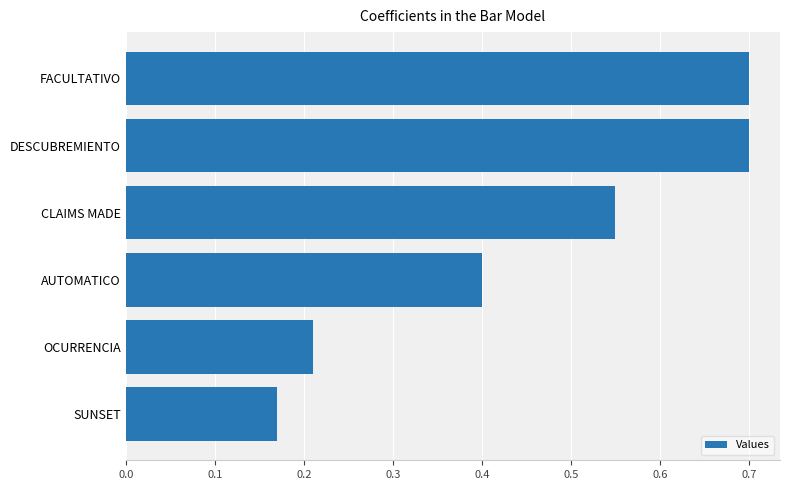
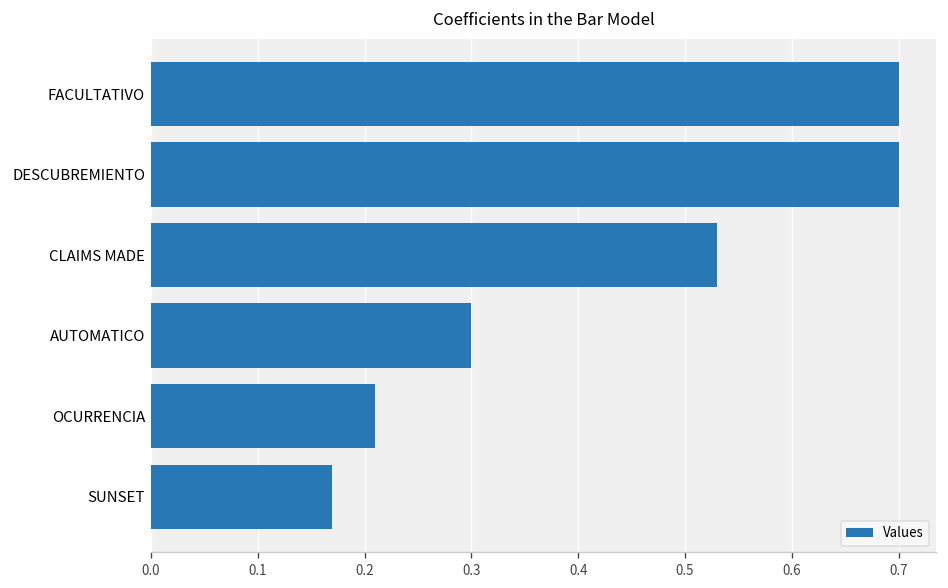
  {
    "FACULTATIVO": 0.70,
    "DESCUBREMIENTO": 0.70,
-   "CLAIMS MADE": 0.55,
-   "AUTOMATICO": 0.4,
+   "CLAIMS MADE": 0.53,
+   "AUTOMATICO": 0.3,
    "OCURRENCIA": 0.21,
    "SUNSET": 0.17
  }
